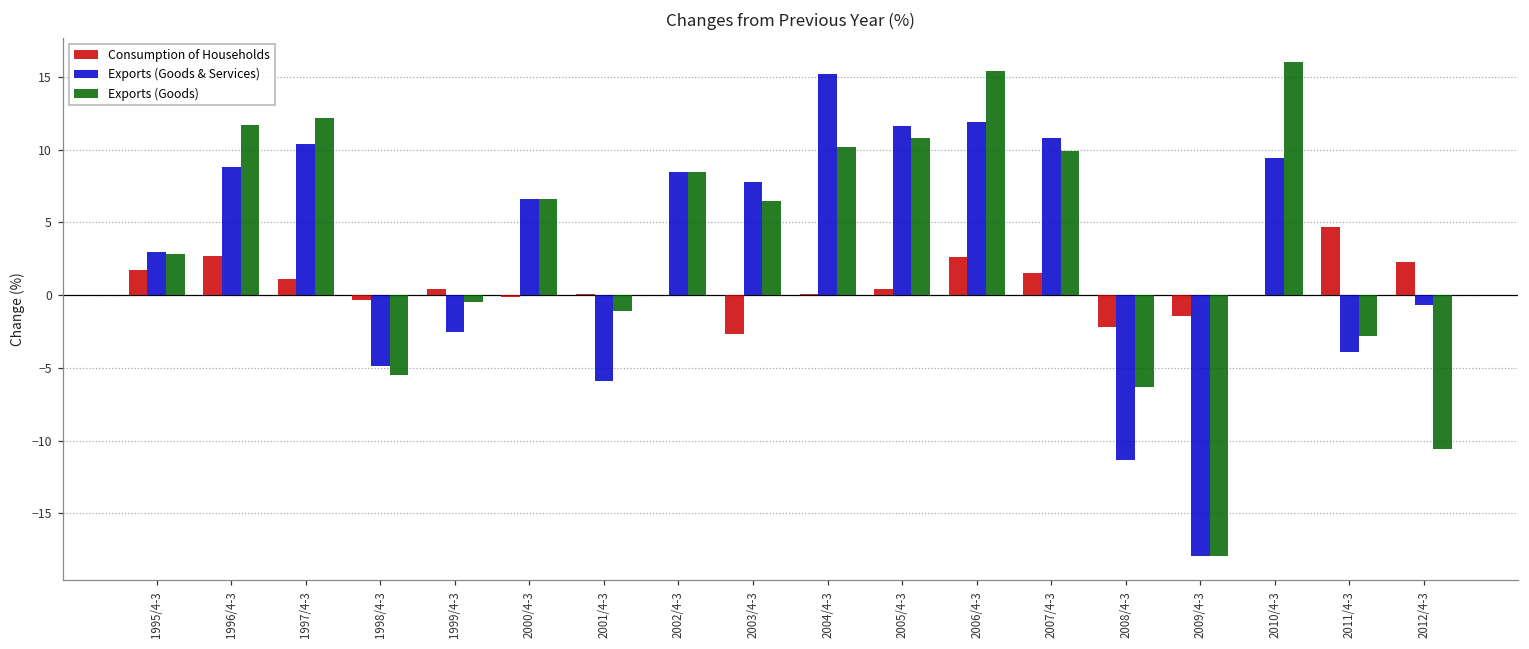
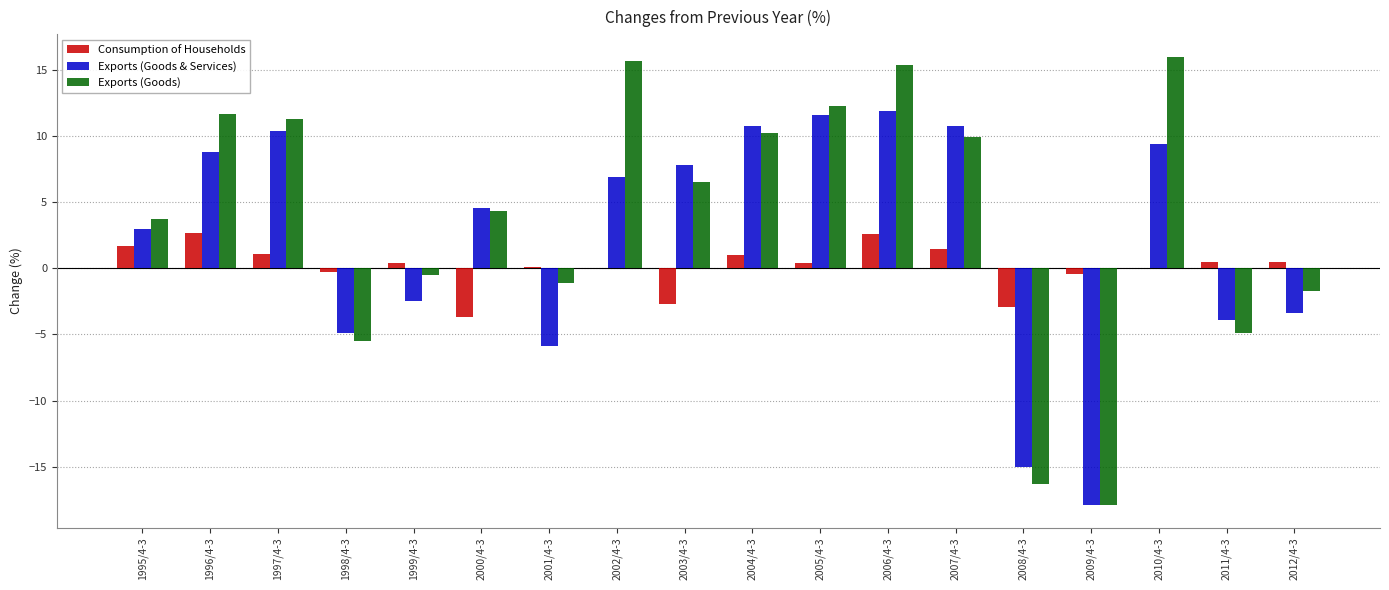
  {
    "Consumption of Households": {
      "1995/4-3": 1.7,
      "1996/4-3": 2.7,
      "1997/4-3": 1.1,
      "1998/4-3": -0.3,
      "1999/4-3": 0.4,
-     "2000/4-3": -0.1,
+     "2000/4-3": -3.7,
      "2002/4-3": 0.0,
      "2003/4-3": -2.7,
-     "2004/4-3": 0.1,
+     "2004/4-3": 1.0,
      "2005/4-3": 0.4,
      "2006/4-3": 2.6,
      "2007/4-3": 1.5,
-     "2008/4-3": -2.2,
-     "2009/4-3": -1.4,
+     "2008/4-3": -2.9,
+     "2009/4-3": -0.4,
      "2010/4-3": 0.0,
-     "2011/4-3": 4.7,
-     "2012/4-3": 2.3
+     "2011/4-3": 0.5,
+     "2012/4-3": 0.5
    },
    "Exports (Goods & Services)": {
      "1995/4-3": 3.0,
      "1996/4-3": 8.8,
      "1997/4-3": 10.4,
      "1998/4-3": -4.9,
      "1999/4-3": -2.5,
-     "2000/4-3": 6.6,
+     "2000/4-3": 4.6,
      "2001/4-3": -5.9,
-     "2002/4-3": 8.5,
+     "2002/4-3": 6.9,
      "2003/4-3": 7.8,
-     "2004/4-3": 15.2,
+     "2004/4-3": 10.8,
      "2005/4-3": 11.6,
      "2006/4-3": 11.9,
      "2007/4-3": 10.8,
-     "2008/4-3": -11.3,
+     "2008/4-3": -15.0,
      "2009/4-3": -17.9,
      "2010/4-3": 9.4,
      "2011/4-3": -3.9,
-     "2012/4-3": -0.7
+     "2012/4-3": -3.4
    },
    "Exports (Goods)": {
-     "1995/4-3": 2.8,
+     "1995/4-3": 3.7,
      "1996/4-3": 11.7,
-     "1997/4-3": 12.2,
+     "1997/4-3": 11.3,
      "1998/4-3": -5.5,
      "1999/4-3": -0.5,
-     "2000/4-3": 6.6,
+     "2000/4-3": 4.3,
      "2001/4-3": -1.1,
-     "2002/4-3": 8.5,
+     "2002/4-3": 15.7,
      "2003/4-3": 6.5,
      "2004/4-3": 10.2,
-     "2005/4-3": 10.8,
+     "2005/4-3": 12.3,
      "2006/4-3": 15.4,
      "2007/4-3": 9.9,
-     "2008/4-3": -6.3,
+     "2008/4-3": -16.3,
      "2009/4-3": -17.9,
      "2010/4-3": 16.0,
-     "2011/4-3": -2.8,
-     "2012/4-3": -10.6
+     "2011/4-3": -4.9,
+     "2012/4-3": -1.7
    }
  }
